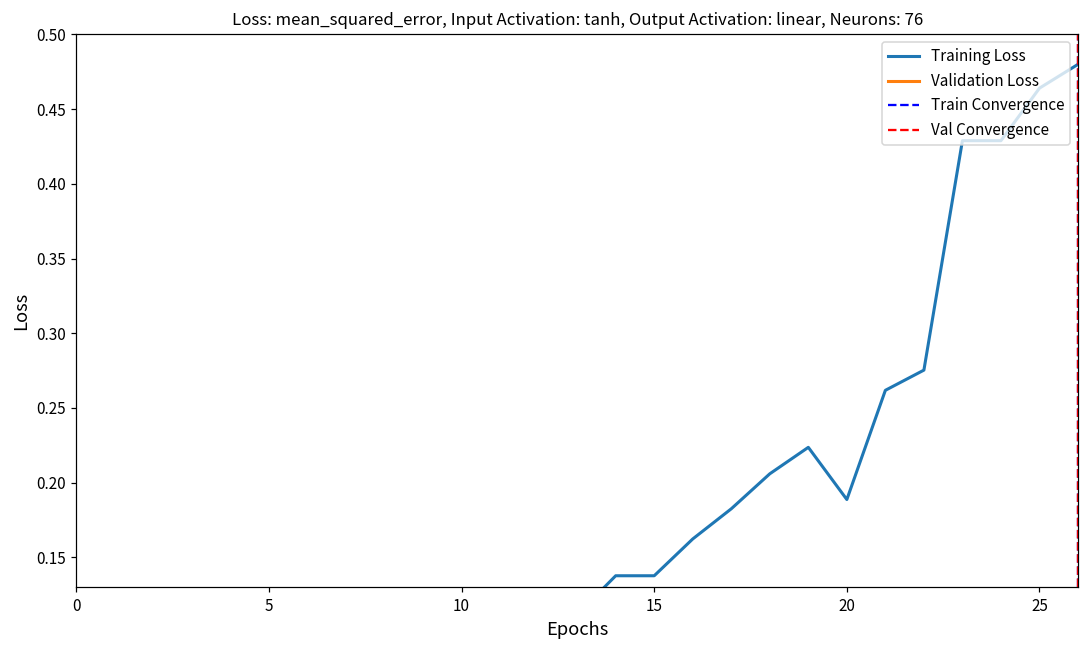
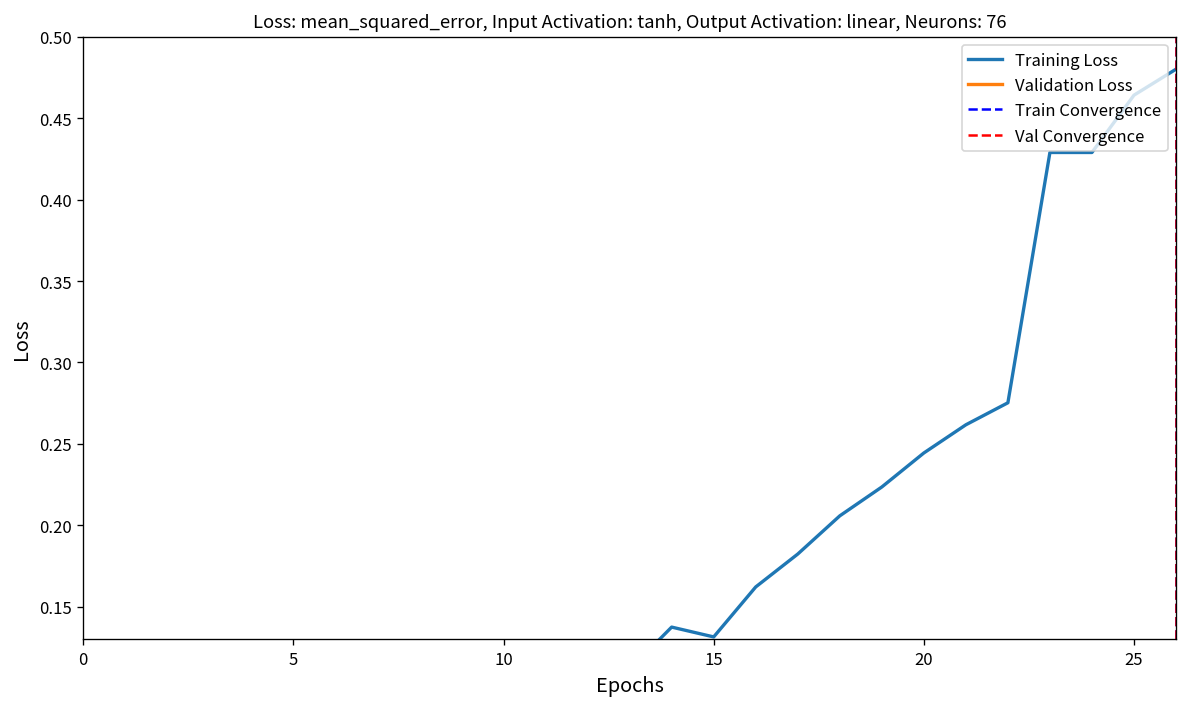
  {
    "Training Loss": {
-     "15": 0.138,
-     "20": 0.189
+     "15": 0.132,
+     "20": 0.244
    }
  }
